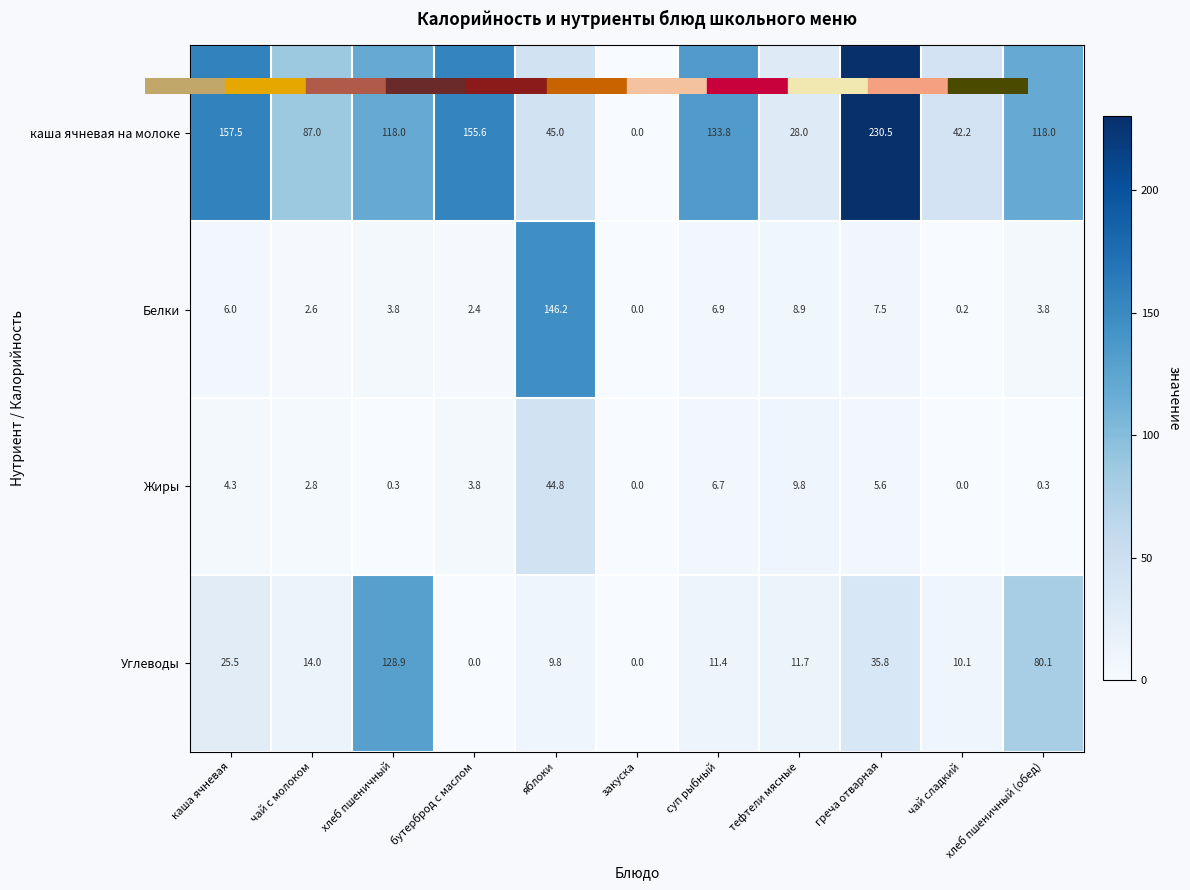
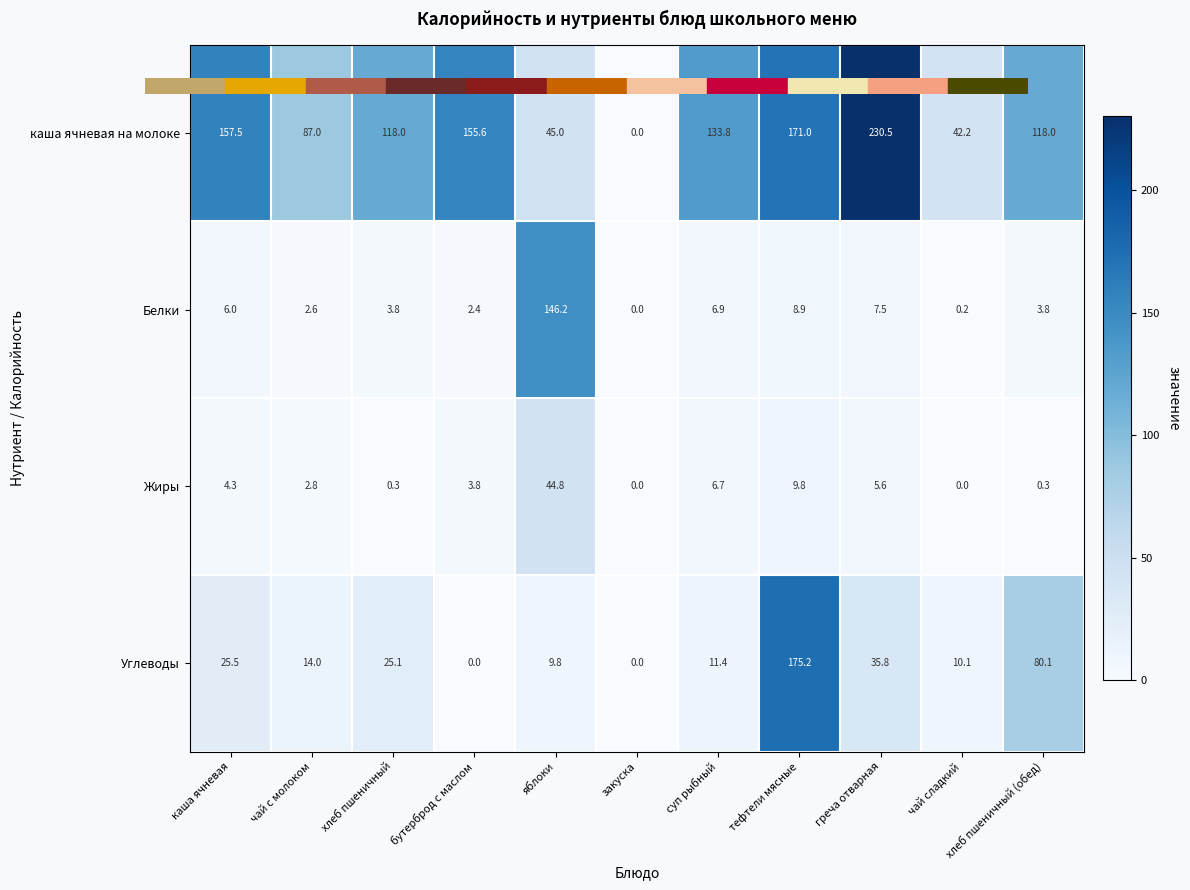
  {
    "каша ячневая на молоке": {
      "каша ячневая": 157.5,
      "чай с молоком": 87.0,
      "хлеб пшеничный": 118.0,
      "бутерброд с маслом": 155.6,
      "яблоки": 45.0,
      "закуска": 0.0,
      "суп рыбный": 133.8,
-     "тефтели мясные": 28.0,
+     "тефтели мясные": 171.0,
      "греча отварная": 230.5,
      "чай сладкий": 42.2,
      "хлеб пшеничный (обед)": 118.0
    },
    "Белки": {
      "каша ячневая": 6.0,
      "чай с молоком": 2.6,
      "хлеб пшеничный": 3.8,
      "бутерброд с маслом": 2.4,
      "яблоки": 146.2,
      "закуска": 0.0,
      "суп рыбный": 6.9,
      "тефтели мясные": 8.9,
      "греча отварная": 7.5,
      "чай сладкий": 0.2,
      "хлеб пшеничный (обед)": 3.8
    },
    "Жиры": {
      "каша ячневая": 4.3,
      "чай с молоком": 2.8,
      "хлеб пшеничный": 0.3,
      "бутерброд с маслом": 3.8,
      "яблоки": 44.8,
      "закуска": 0.0,
      "суп рыбный": 6.7,
      "тефтели мясные": 9.8,
      "греча отварная": 5.6,
      "чай сладкий": 0.0,
      "хлеб пшеничный (обед)": 0.3
    },
    "Углеводы": {
      "каша ячневая": 25.5,
      "чай с молоком": 14.0,
-     "хлеб пшеничный": 128.9,
+     "хлеб пшеничный": 25.1,
      "бутерброд с маслом": 0.0,
      "яблоки": 9.8,
      "закуска": 0.0,
      "суп рыбный": 11.4,
-     "тефтели мясные": 11.7,
+     "тефтели мясные": 175.2,
      "греча отварная": 35.8,
      "чай сладкий": 10.1,
      "хлеб пшеничный (обед)": 80.1
    }
  }
